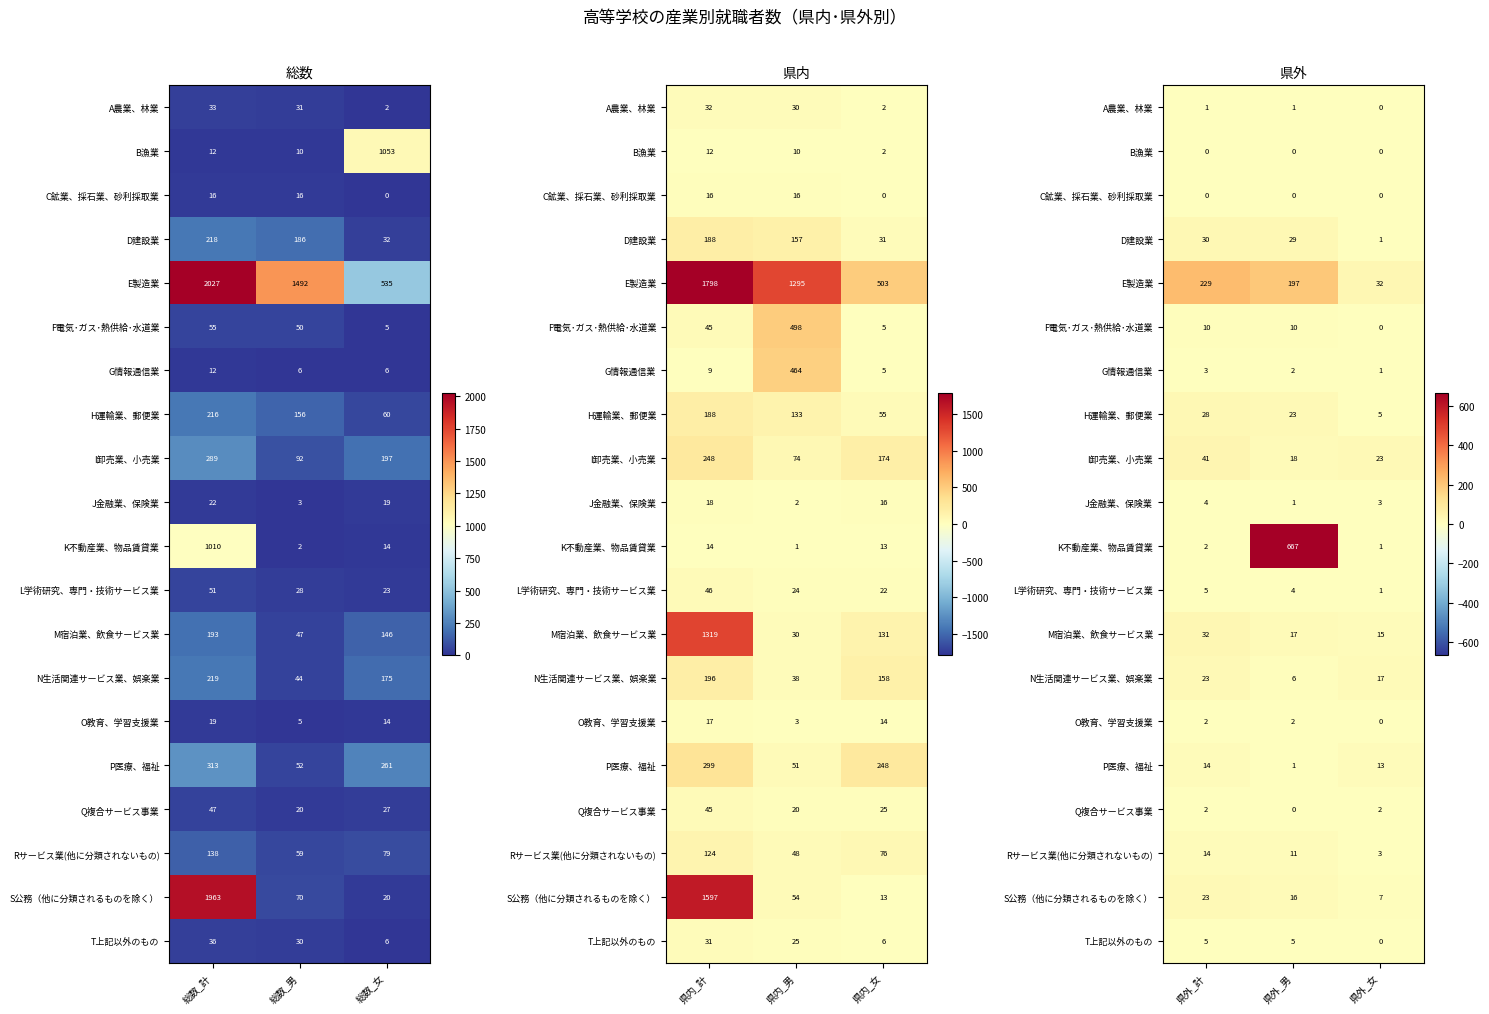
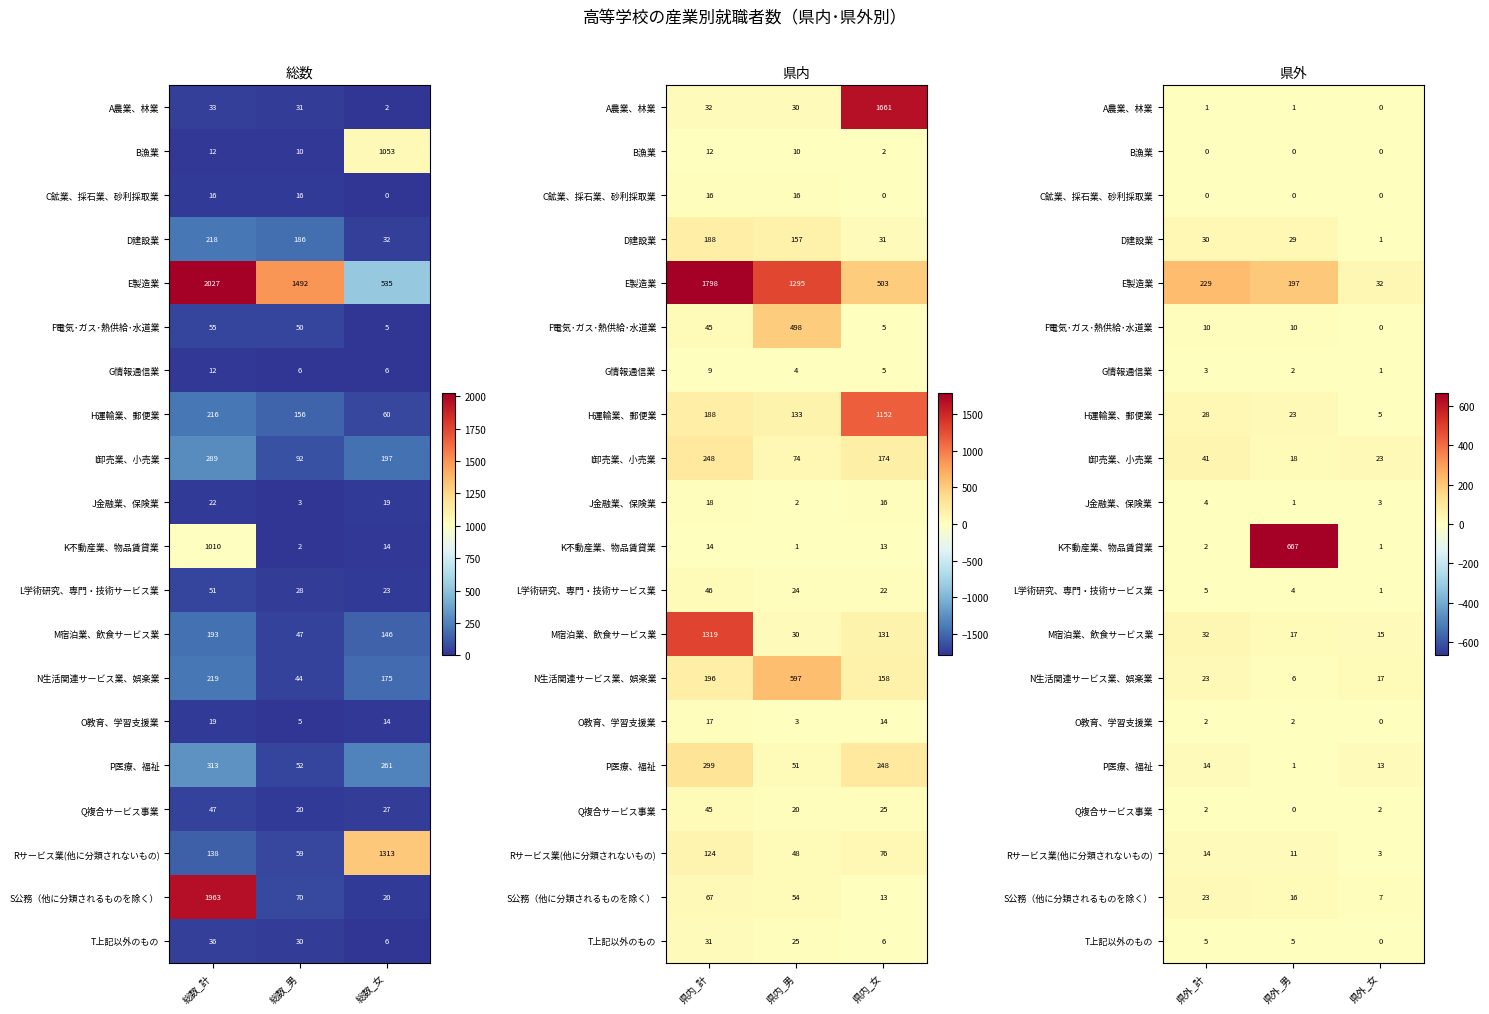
  {
    "総数": {
      "A農業、林業": {
        "総数_計": 33,
        "総数_男": 31,
        "総数_女": 2
      },
      "B漁業": {
        "総数_計": 12,
        "総数_男": 10,
        "総数_女": 1053
      },
      "C鉱業、採石業、砂利採取業": {
        "総数_計": 16,
        "総数_男": 16,
        "総数_女": 0
      },
      "D建設業": {
        "総数_計": 218,
        "総数_男": 186,
        "総数_女": 32
      },
      "E製造業": {
        "総数_計": 2027,
        "総数_男": 1492,
        "総数_女": 535
      },
      "F電気･ガス･熱供給･水道業": {
        "総数_計": 55,
        "総数_男": 50,
        "総数_女": 5
      },
      "G情報通信業": {
        "総数_計": 12,
        "総数_男": 6,
        "総数_女": 6
      },
      "H運輸業、郵便業": {
        "総数_計": 216,
        "総数_男": 156,
        "総数_女": 60
      },
      "I卸売業、小売業": {
        "総数_計": 289,
        "総数_男": 92,
        "総数_女": 197
      },
      "J金融業、保険業": {
        "総数_計": 22,
        "総数_男": 3,
        "総数_女": 19
      },
      "K不動産業、物品賃貸業": {
        "総数_計": 1010,
        "総数_男": 2,
        "総数_女": 14
      },
      "L学術研究、専門・技術サービス業": {
        "総数_計": 51,
        "総数_男": 28,
        "総数_女": 23
      },
      "M宿泊業、飲食サービス業": {
        "総数_計": 193,
        "総数_男": 47,
        "総数_女": 146
      },
      "N生活関連サービス業、娯楽業": {
        "総数_計": 219,
        "総数_男": 44,
        "総数_女": 175
      },
      "O教育、学習支援業": {
        "総数_計": 19,
        "総数_男": 5,
        "総数_女": 14
      },
      "P医療、福祉": {
        "総数_計": 313,
        "総数_男": 52,
        "総数_女": 261
      },
      "Q複合サービス事業": {
        "総数_計": 47,
        "総数_男": 20,
        "総数_女": 27
      },
      "Rサービス業(他に分類されないもの)": {
        "総数_計": 138,
        "総数_男": 59,
-       "総数_女": 79
+       "総数_女": 1313
      },
      "S公務（他に分類されるものを除く）": {
        "総数_計": 1963,
        "総数_男": 70,
        "総数_女": 20
      },
      "T上記以外のもの": {
        "総数_計": 36,
        "総数_男": 30,
        "総数_女": 6
      }
    },
    "県内": {
      "A農業、林業": {
        "県内_計": 32,
        "県内_男": 30,
-       "県内_女": 2
+       "県内_女": 1661
      },
      "B漁業": {
        "県内_計": 12,
        "県内_男": 10,
        "県内_女": 2
      },
      "C鉱業、採石業、砂利採取業": {
        "県内_計": 16,
        "県内_男": 16,
        "県内_女": 0
      },
      "D建設業": {
        "県内_計": 188,
        "県内_男": 157,
        "県内_女": 31
      },
      "E製造業": {
        "県内_計": 1798,
        "県内_男": 1295,
        "県内_女": 503
      },
      "F電気･ガス･熱供給･水道業": {
        "県内_計": 45,
        "県内_男": 498,
        "県内_女": 5
      },
      "G情報通信業": {
        "県内_計": 9,
-       "県内_男": 464,
+       "県内_男": 4,
        "県内_女": 5
      },
      "H運輸業、郵便業": {
        "県内_計": 188,
        "県内_男": 133,
-       "県内_女": 55
+       "県内_女": 1152
      },
      "I卸売業、小売業": {
        "県内_計": 248,
        "県内_男": 74,
        "県内_女": 174
      },
      "J金融業、保険業": {
        "県内_計": 18,
        "県内_男": 2,
        "県内_女": 16
      },
      "K不動産業、物品賃貸業": {
        "県内_計": 14,
        "県内_男": 1,
        "県内_女": 13
      },
      "L学術研究、専門・技術サービス業": {
        "県内_計": 46,
        "県内_男": 24,
        "県内_女": 22
      },
      "M宿泊業、飲食サービス業": {
        "県内_計": 1319,
        "県内_男": 30,
        "県内_女": 131
      },
      "N生活関連サービス業、娯楽業": {
        "県内_計": 196,
-       "県内_男": 38,
+       "県内_男": 597,
        "県内_女": 158
      },
      "O教育、学習支援業": {
        "県内_計": 17,
        "県内_男": 3,
        "県内_女": 14
      },
      "P医療、福祉": {
        "県内_計": 299,
        "県内_男": 51,
        "県内_女": 248
      },
      "Q複合サービス事業": {
        "県内_計": 45,
        "県内_男": 20,
        "県内_女": 25
      },
      "Rサービス業(他に分類されないもの)": {
        "県内_計": 124,
        "県内_男": 48,
        "県内_女": 76
      },
      "S公務（他に分類されるものを除く）": {
-       "県内_計": 1597,
+       "県内_計": 67,
        "県内_男": 54,
        "県内_女": 13
      },
      "T上記以外のもの": {
        "県内_計": 31,
        "県内_男": 25,
        "県内_女": 6
      }
    },
    "県外": {
      "A農業、林業": {
        "県外_計": 1,
        "県外_男": 1,
        "県外_女": 0
      },
      "B漁業": {
        "県外_計": 0,
        "県外_男": 0,
        "県外_女": 0
      },
      "C鉱業、採石業、砂利採取業": {
        "県外_計": 0,
        "県外_男": 0,
        "県外_女": 0
      },
      "D建設業": {
        "県外_計": 30,
        "県外_男": 29,
        "県外_女": 1
      },
      "E製造業": {
        "県外_計": 229,
        "県外_男": 197,
        "県外_女": 32
      },
      "F電気･ガス･熱供給･水道業": {
        "県外_計": 10,
        "県外_男": 10,
        "県外_女": 0
      },
      "G情報通信業": {
        "県外_計": 3,
        "県外_男": 2,
        "県外_女": 1
      },
      "H運輸業、郵便業": {
        "県外_計": 28,
        "県外_男": 23,
        "県外_女": 5
      },
      "I卸売業、小売業": {
        "県外_計": 41,
        "県外_男": 18,
        "県外_女": 23
      },
      "J金融業、保険業": {
        "県外_計": 4,
        "県外_男": 1,
        "県外_女": 3
      },
      "K不動産業、物品賃貸業": {
        "県外_計": 2,
        "県外_男": 667,
        "県外_女": 1
      },
      "L学術研究、専門・技術サービス業": {
        "県外_計": 5,
        "県外_男": 4,
        "県外_女": 1
      },
      "M宿泊業、飲食サービス業": {
        "県外_計": 32,
        "県外_男": 17,
        "県外_女": 15
      },
      "N生活関連サービス業、娯楽業": {
        "県外_計": 23,
        "県外_男": 6,
        "県外_女": 17
      },
      "O教育、学習支援業": {
        "県外_計": 2,
        "県外_男": 2,
        "県外_女": 0
      },
      "P医療、福祉": {
        "県外_計": 14,
        "県外_男": 1,
        "県外_女": 13
      },
      "Q複合サービス事業": {
        "県外_計": 2,
        "県外_男": 0,
        "県外_女": 2
      },
      "Rサービス業(他に分類されないもの)": {
        "県外_計": 14,
        "県外_男": 11,
        "県外_女": 3
      },
      "S公務（他に分類されるものを除く）": {
        "県外_計": 23,
        "県外_男": 16,
        "県外_女": 7
      },
      "T上記以外のもの": {
        "県外_計": 5,
        "県外_男": 5,
        "県外_女": 0
      }
    }
  }
